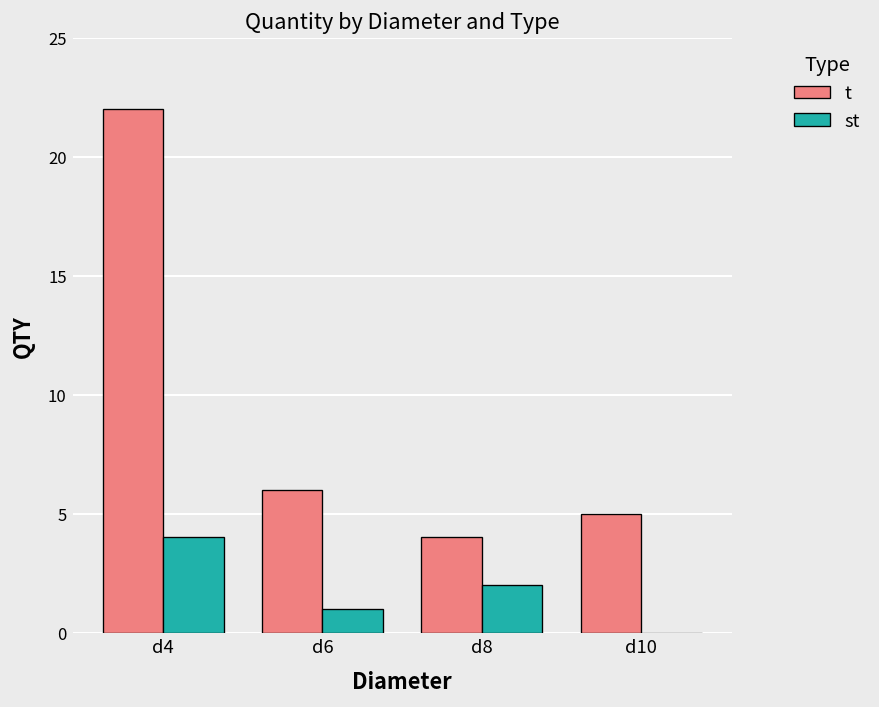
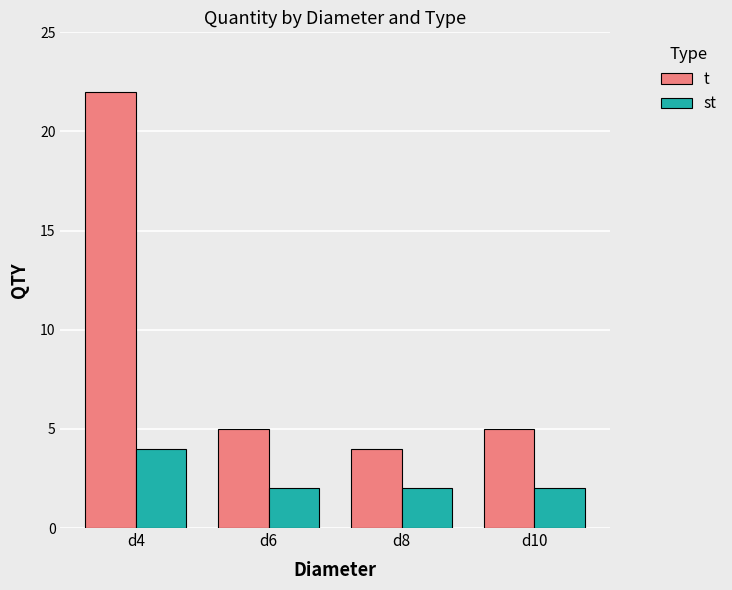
  {
    "t": {
      "d4": 22,
-     "d6": 6,
+     "d6": 5,
      "d8": 4,
      "d10": 5
    },
    "st": {
      "d4": 4,
-     "d6": 1,
+     "d6": 2,
      "d8": 2,
-     "d10": 0
+     "d10": 2
    }
  }
